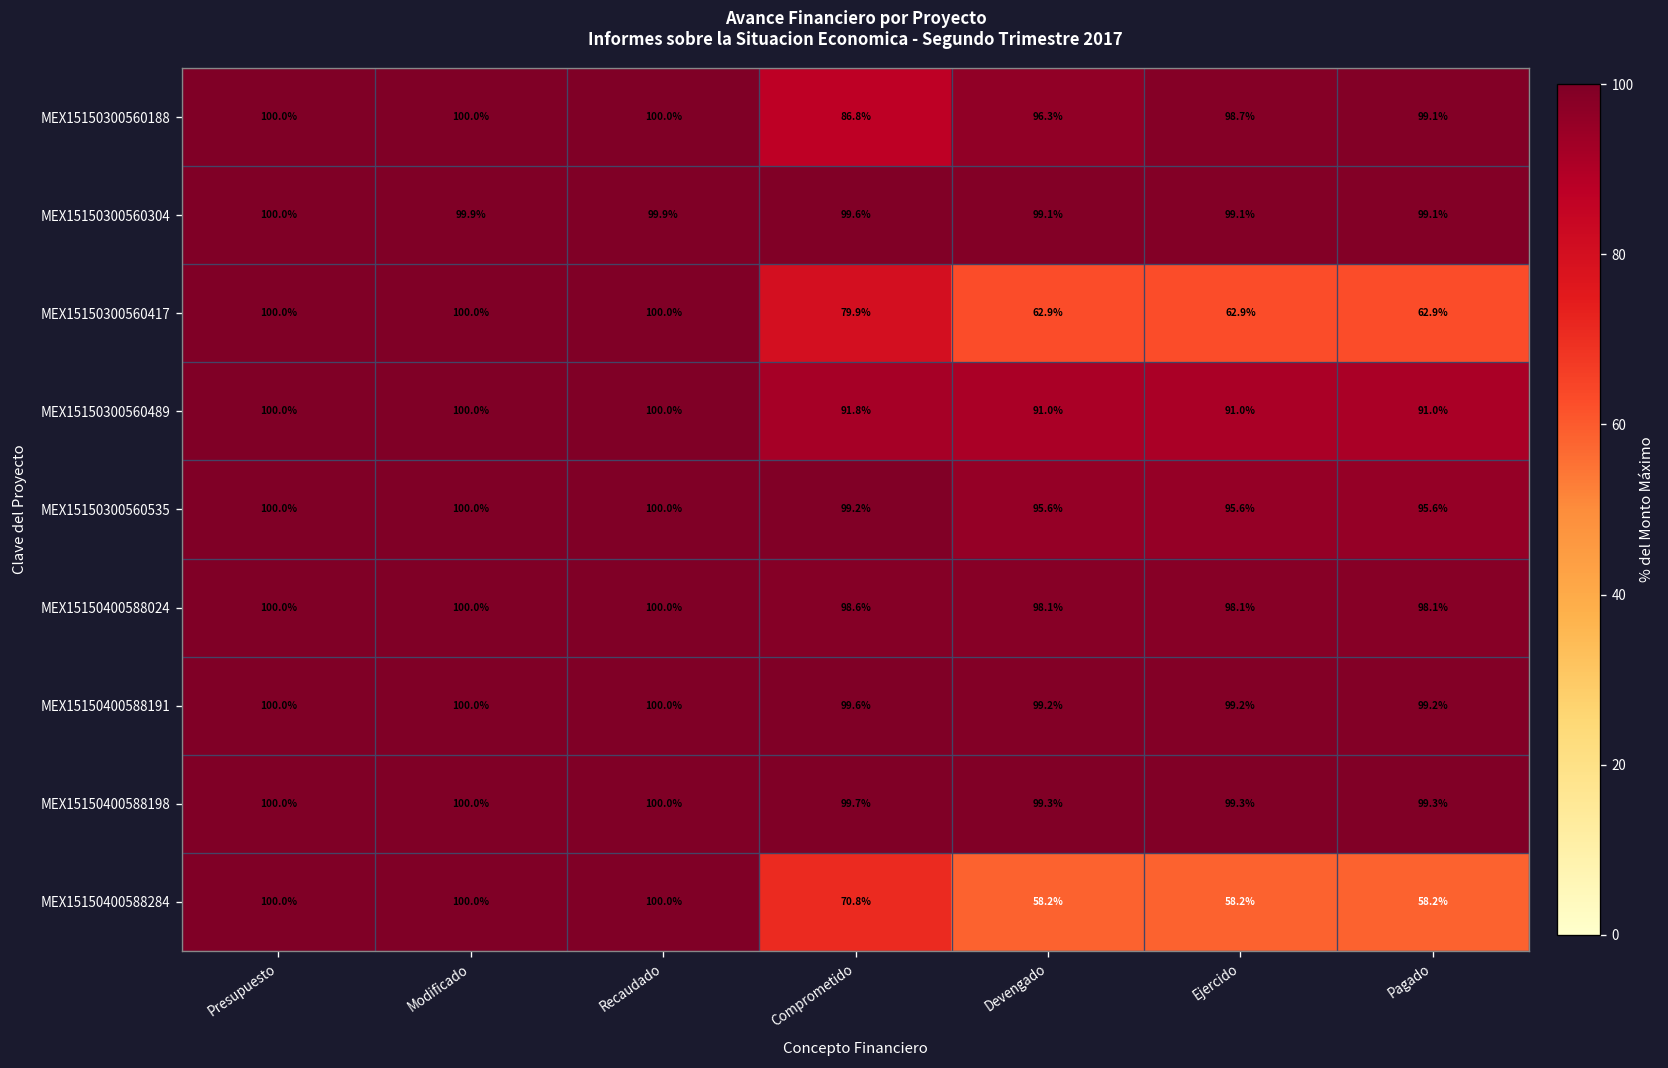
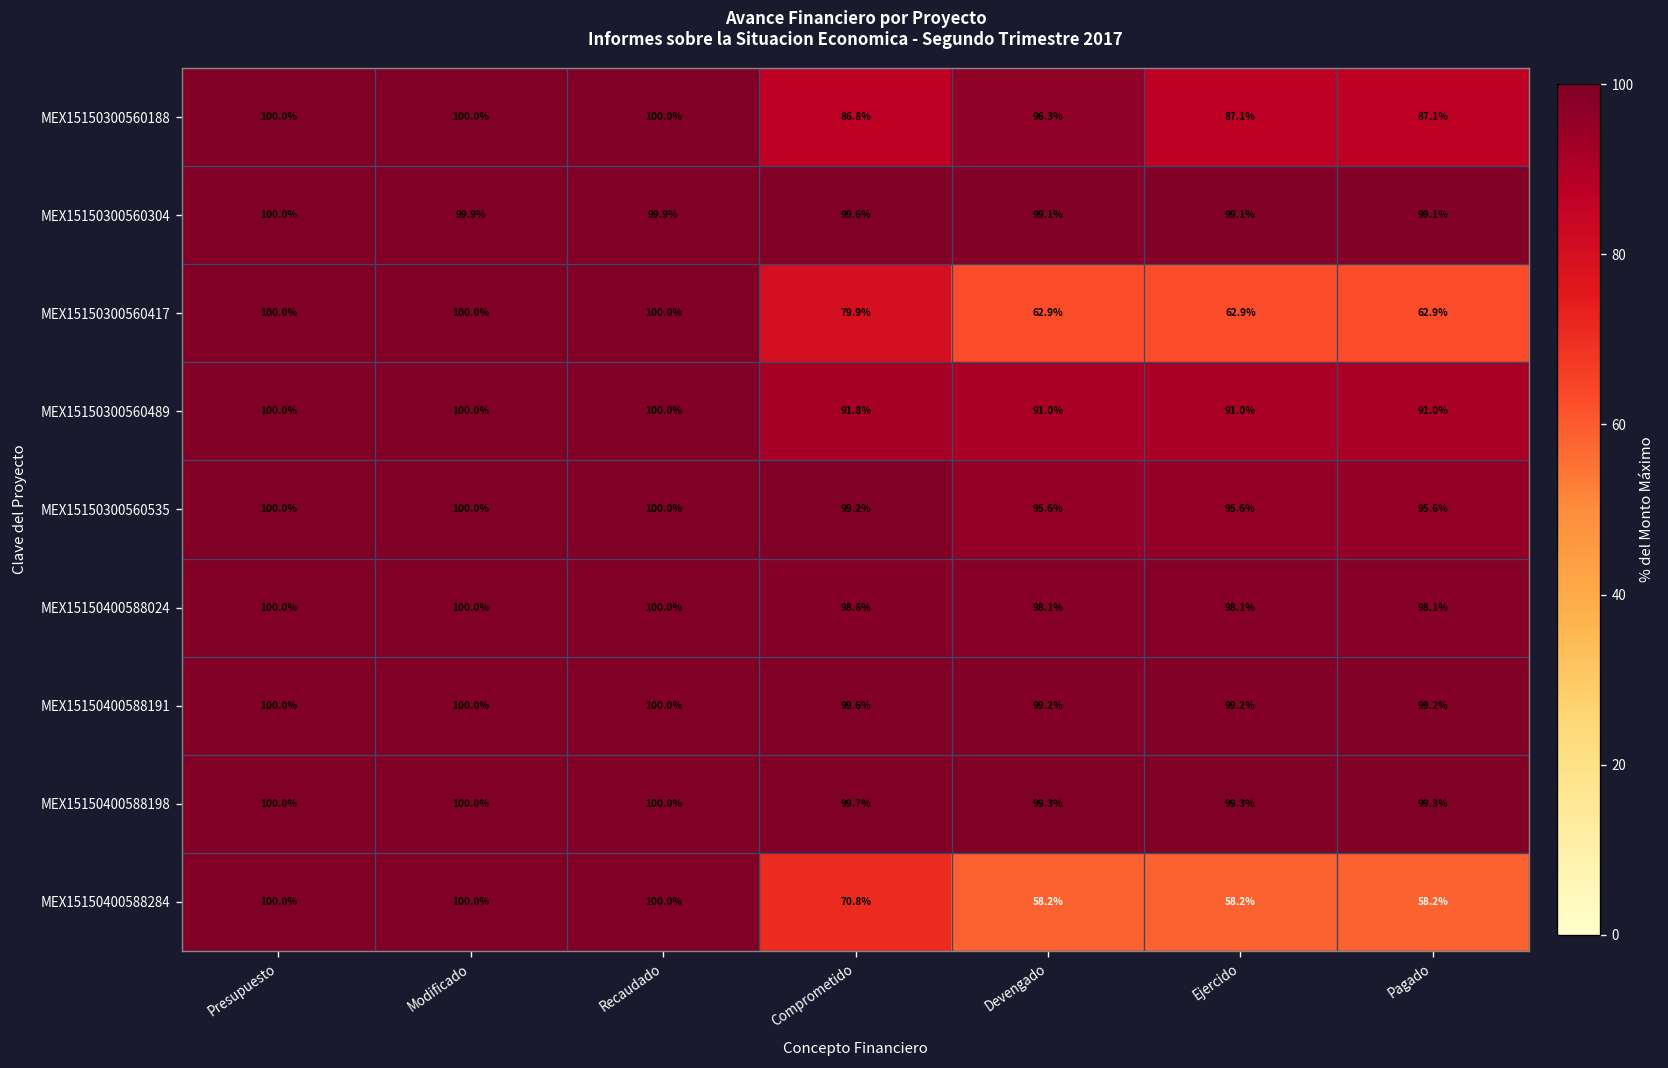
  {
    "MEX15150300560188": {
      "Presupuesto": "100.0%",
      "Modificado": "100.0%",
      "Recaudado": "100.0%",
      "Comprometido": "86.8%",
      "Devengado": "96.3%",
-     "Ejercido": "98.7%",
-     "Pagado": "99.1%"
+     "Ejercido": "87.1%",
+     "Pagado": "87.1%"
    },
    "MEX15150300560304": {
      "Presupuesto": "100.0%",
      "Modificado": "99.9%",
      "Recaudado": "99.9%",
      "Comprometido": "99.6%",
      "Devengado": "99.1%",
      "Ejercido": "99.1%",
      "Pagado": "99.1%"
    },
    "MEX15150300560417": {
      "Presupuesto": "100.0%",
      "Modificado": "100.0%",
      "Recaudado": "100.0%",
      "Comprometido": "79.9%",
      "Devengado": "62.9%",
      "Ejercido": "62.9%",
      "Pagado": "62.9%"
    },
    "MEX15150300560489": {
      "Presupuesto": "100.0%",
      "Modificado": "100.0%",
      "Recaudado": "100.0%",
      "Comprometido": "91.8%",
      "Devengado": "91.0%",
      "Ejercido": "91.0%",
      "Pagado": "91.0%"
    },
    "MEX15150300560535": {
      "Presupuesto": "100.0%",
      "Modificado": "100.0%",
      "Recaudado": "100.0%",
      "Comprometido": "99.2%",
      "Devengado": "95.6%",
      "Ejercido": "95.6%",
      "Pagado": "95.6%"
    },
    "MEX15150400588024": {
      "Presupuesto": "100.0%",
      "Modificado": "100.0%",
      "Recaudado": "100.0%",
      "Comprometido": "98.6%",
      "Devengado": "98.1%",
      "Ejercido": "98.1%",
      "Pagado": "98.1%"
    },
    "MEX15150400588191": {
      "Presupuesto": "100.0%",
      "Modificado": "100.0%",
      "Recaudado": "100.0%",
      "Comprometido": "99.6%",
      "Devengado": "99.2%",
      "Ejercido": "99.2%",
      "Pagado": "99.2%"
    },
    "MEX15150400588198": {
      "Presupuesto": "100.0%",
      "Modificado": "100.0%",
      "Recaudado": "100.0%",
      "Comprometido": "99.7%",
      "Devengado": "99.3%",
      "Ejercido": "99.3%",
      "Pagado": "99.3%"
    },
    "MEX15150400588284": {
      "Presupuesto": "100.0%",
      "Modificado": "100.0%",
      "Recaudado": "100.0%",
      "Comprometido": "70.8%",
      "Devengado": "58.2%",
      "Ejercido": "58.2%",
      "Pagado": "58.2%"
    }
  }
